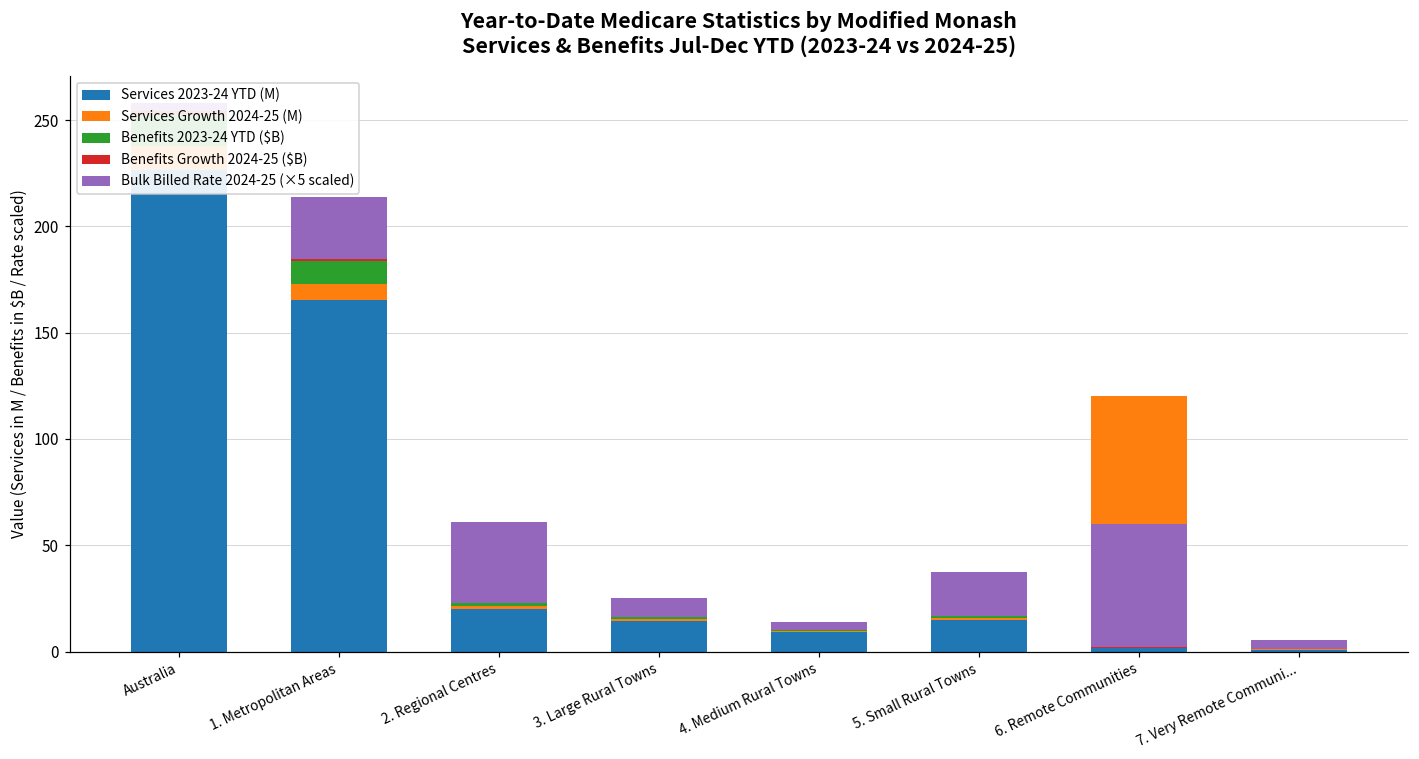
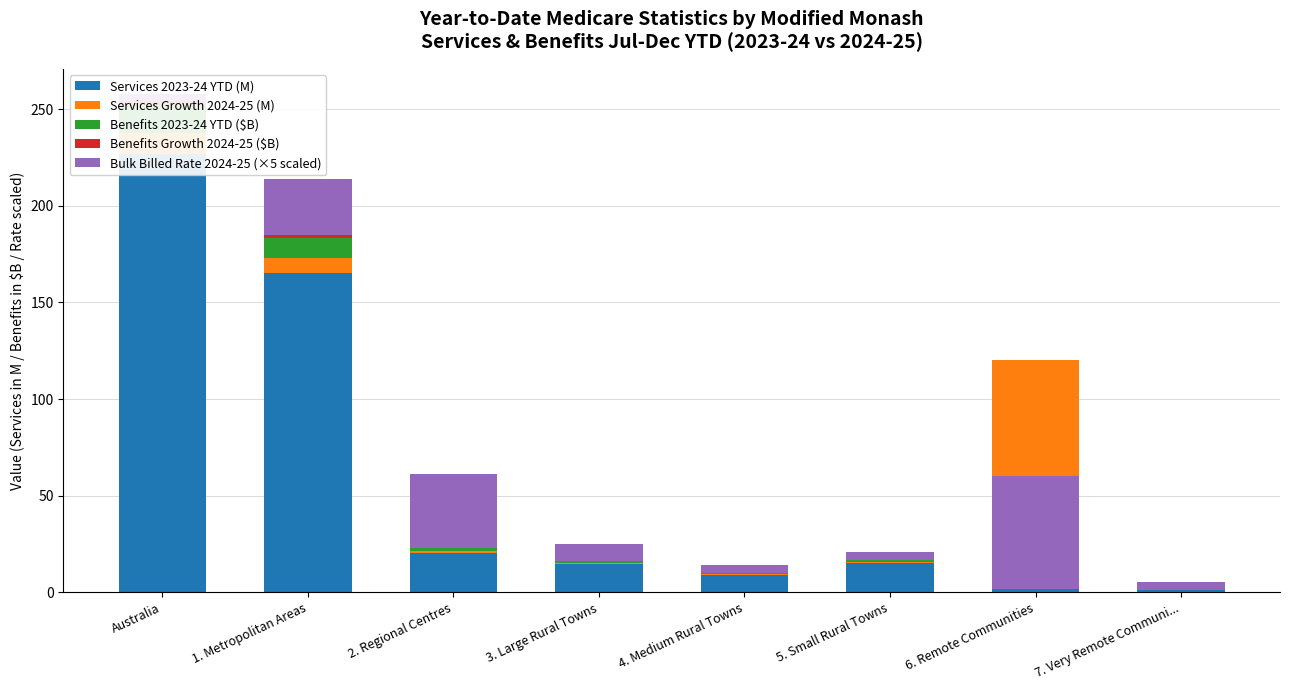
  {
    "Services 2023-24 YTD (M)": {
      "1. Metropolitan Areas": 165,
      "2. Regional Centres": 20,
      "3. Large Rural Towns": 15,
      "4. Medium Rural Towns": 9,
      "5. Small Rural Towns": 15,
      "6. Remote Communities": 120
    },
    "Services Growth 2024-25 (M)": {
      "1. Metropolitan Areas": 8,
      "2. Regional Centres": 1
    },
    "Benefits 2023-24 YTD ($B)": {
      "1. Metropolitan Areas": 11,
      "2. Regional Centres": 1
    },
    "Bulk Billed Rate 2024-25 (×5 scaled)": {
      "1. Metropolitan Areas": 29,
      "2. Regional Centres": 38,
      "3. Large Rural Towns": 9,
      "4. Medium Rural Towns": 4,
-     "5. Small Rural Towns": 21,
+     "5. Small Rural Towns": 4,
      "7. Very Remote Communi...": 4
    }
  }
